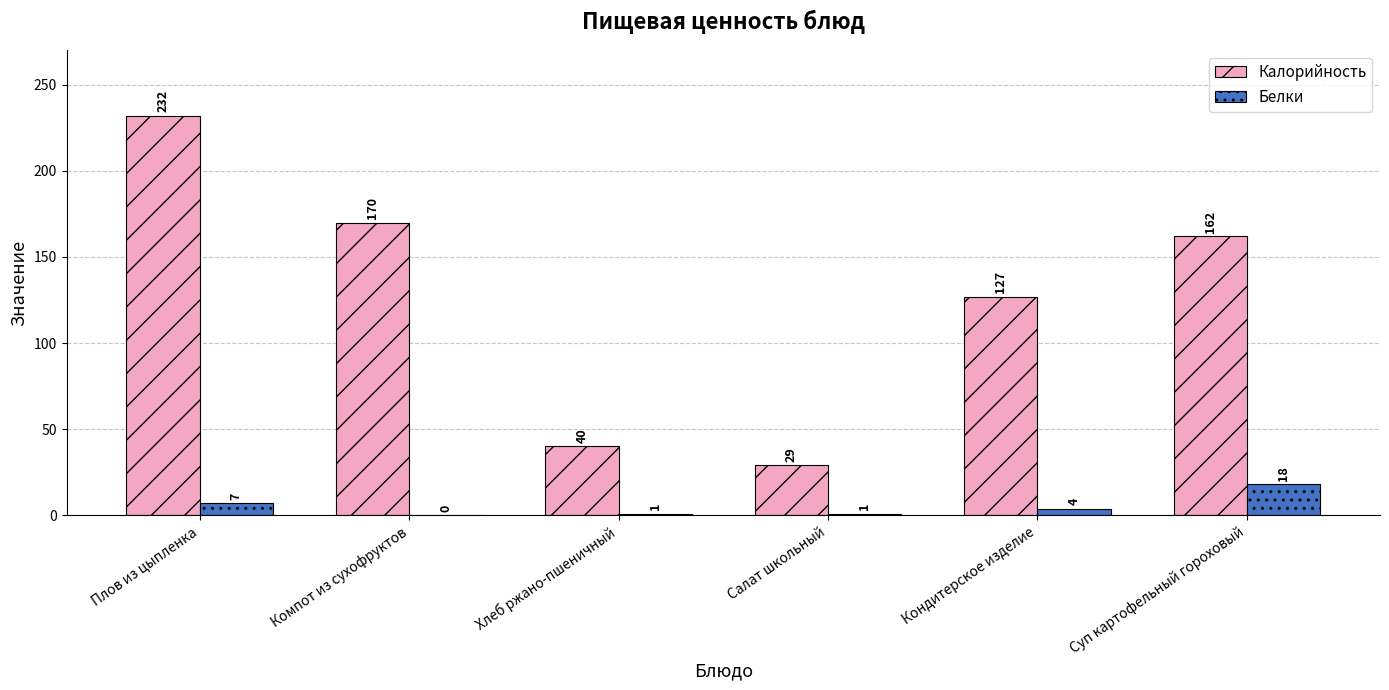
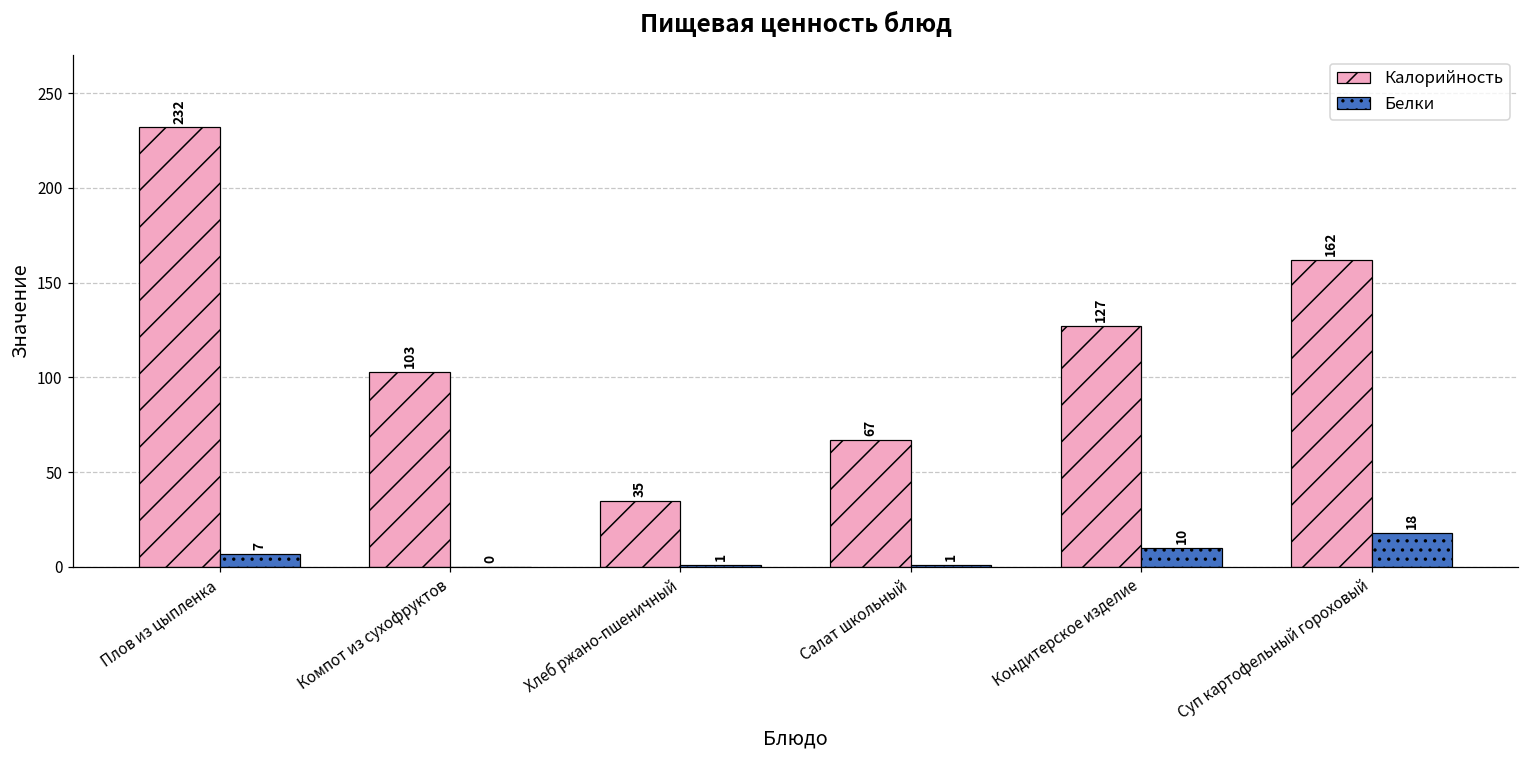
  {
    "Калорийность": {
      "Плов из цыпленка": 232,
-     "Компот из сухофруктов": 170,
-     "Хлеб ржано-пшеничный": 40,
-     "Салат школьный": 29,
+     "Компот из сухофруктов": 103,
+     "Хлеб ржано-пшеничный": 35,
+     "Салат школьный": 67,
      "Кондитерское изделие": 127,
      "Суп картофельный гороховый": 162
    },
    "Белки": {
      "Плов из цыпленка": 7,
      "Компот из сухофруктов": 0,
      "Хлеб ржано-пшеничный": 1,
      "Салат школьный": 1,
-     "Кондитерское изделие": 4,
+     "Кондитерское изделие": 10,
      "Суп картофельный гороховый": 18
    }
  }
